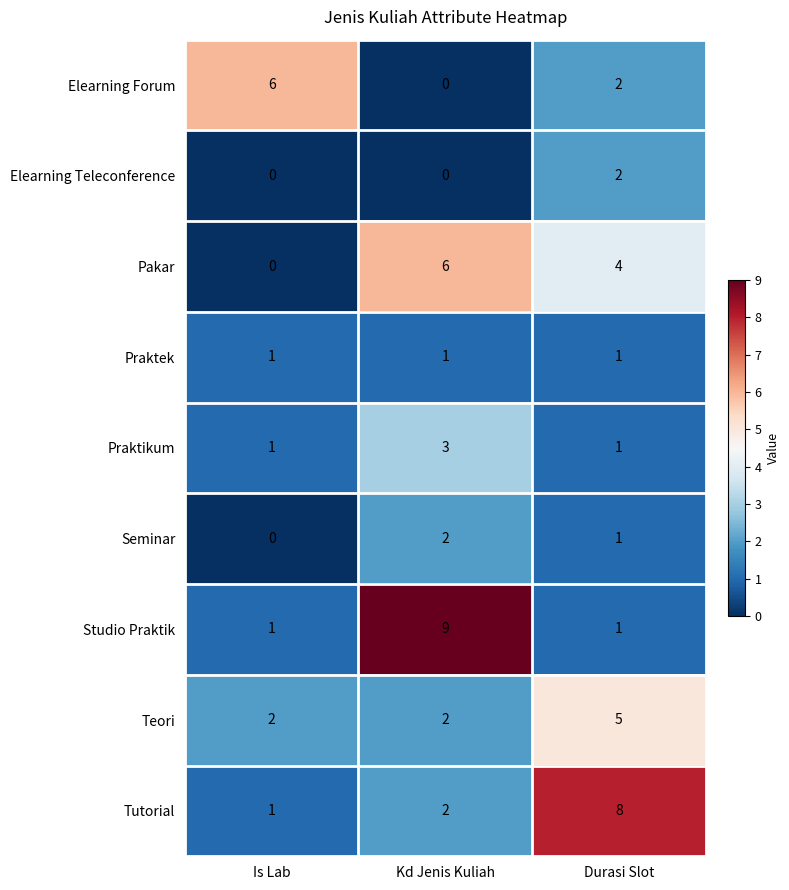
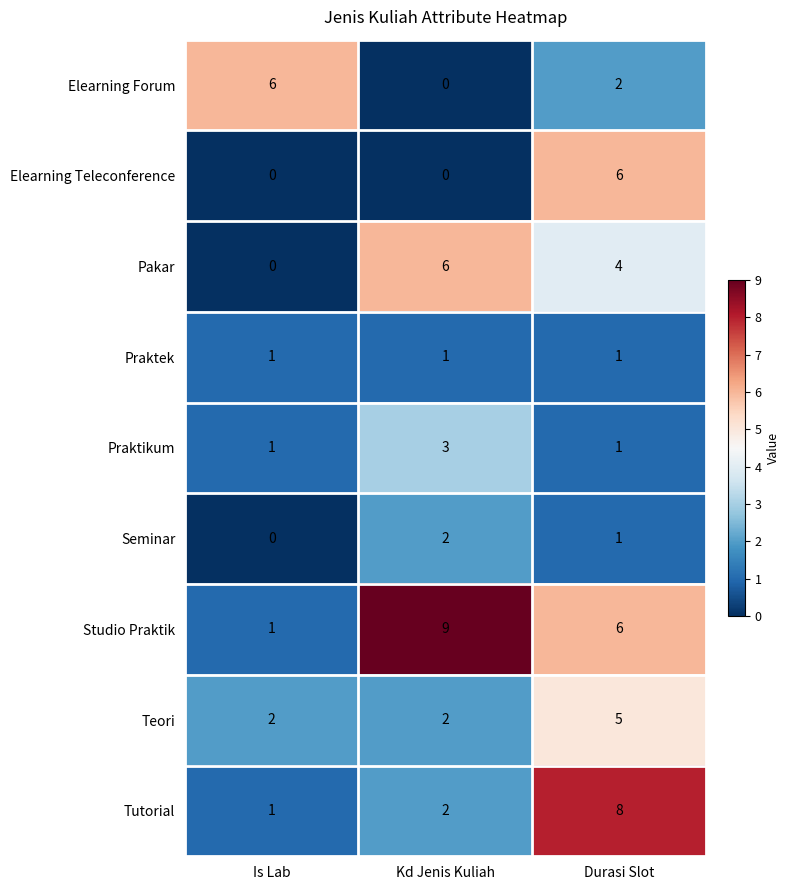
  {
    "Elearning Forum": {
      "Is Lab": 6,
      "Kd Jenis Kuliah": 0,
      "Durasi Slot": 2
    },
    "Elearning Teleconference": {
      "Is Lab": 0,
      "Kd Jenis Kuliah": 0,
-     "Durasi Slot": 2
+     "Durasi Slot": 6
    },
    "Pakar": {
      "Is Lab": 0,
      "Kd Jenis Kuliah": 6,
      "Durasi Slot": 4
    },
    "Praktek": {
      "Is Lab": 1,
      "Kd Jenis Kuliah": 1,
      "Durasi Slot": 1
    },
    "Praktikum": {
      "Is Lab": 1,
      "Kd Jenis Kuliah": 3,
      "Durasi Slot": 1
    },
    "Seminar": {
      "Is Lab": 0,
      "Kd Jenis Kuliah": 2,
      "Durasi Slot": 1
    },
    "Studio Praktik": {
      "Is Lab": 1,
      "Kd Jenis Kuliah": 9,
-     "Durasi Slot": 1
+     "Durasi Slot": 6
    },
    "Teori": {
      "Is Lab": 2,
      "Kd Jenis Kuliah": 2,
      "Durasi Slot": 5
    },
    "Tutorial": {
      "Is Lab": 1,
      "Kd Jenis Kuliah": 2,
      "Durasi Slot": 8
    }
  }
